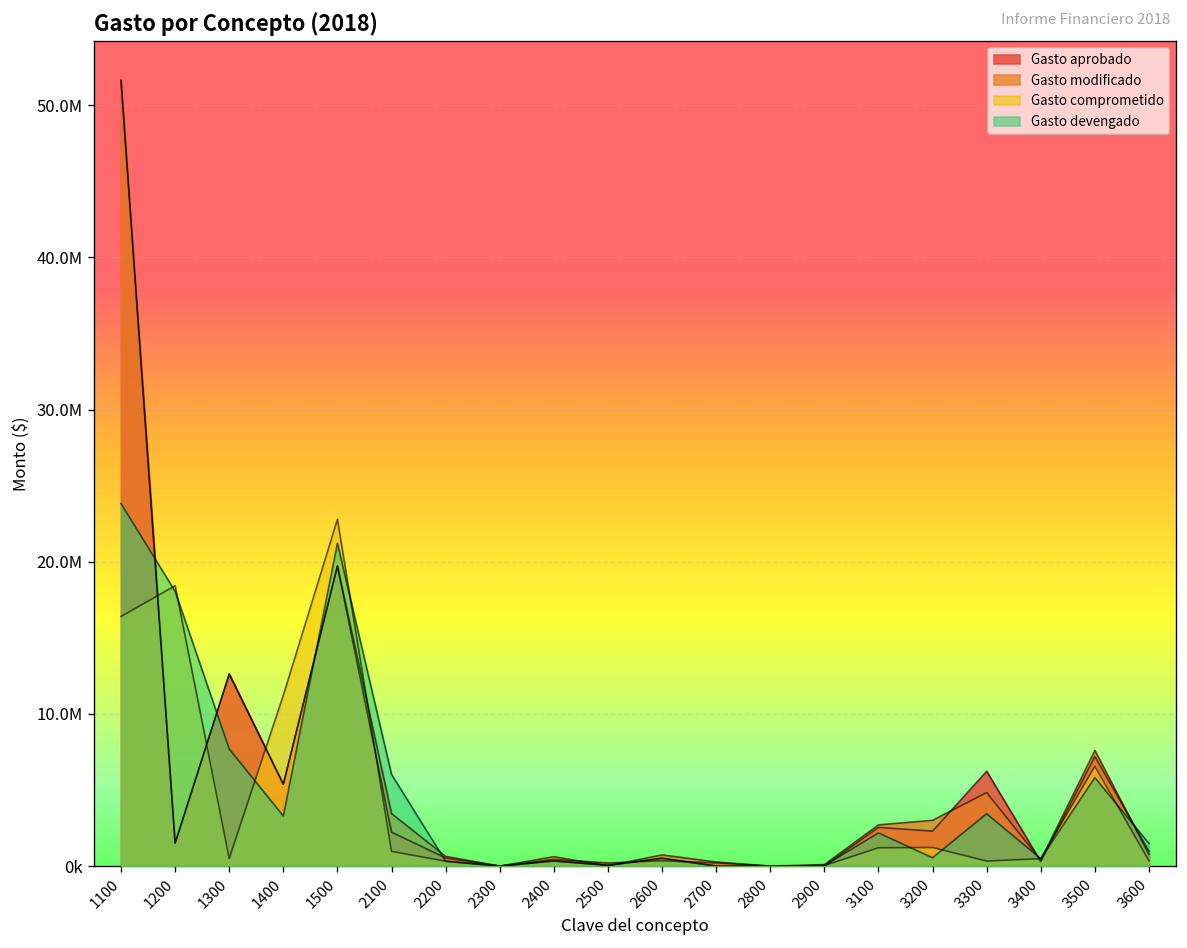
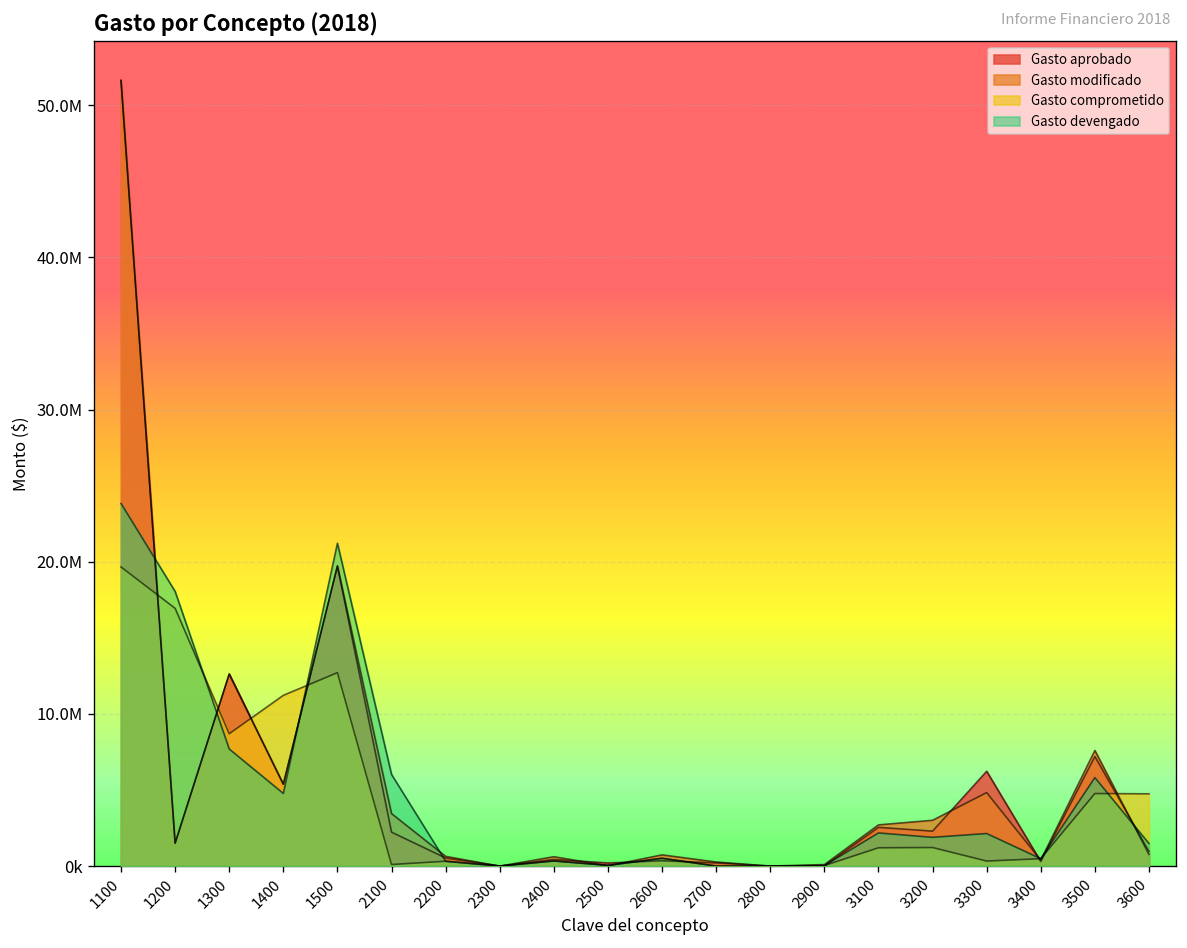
  {
    "Gasto comprometido": {
-     "1100": 16400000,
-     "1200": 18400000,
-     "1300": 500000,
+     "1100": 19700000,
+     "1200": 16900000,
+     "1300": 8700000,
      "1400": 11200000,
-     "1500": 22800000,
-     "2100": 1000000,
+     "1500": 12700000,
+     "2100": 100000,
      "3100": 1200000,
      "3200": 1200000,
      "3300": 300000,
-     "3500": 6600000,
-     "3600": 300000
+     "3500": 4800000,
+     "3600": 4700000
    },
    "Gasto devengado": {
      "1100": 23800000,
      "1200": 18100000,
      "1300": 7700000,
-     "1400": 3300000,
+     "1400": 4800000,
      "1500": 21200000,
      "2100": 6000000,
      "3100": 2200000,
-     "3200": 500000,
-     "3300": 3400000,
+     "3200": 1900000,
+     "3300": 2100000,
      "3500": 5800000,
      "3600": 1500000
    }
  }
